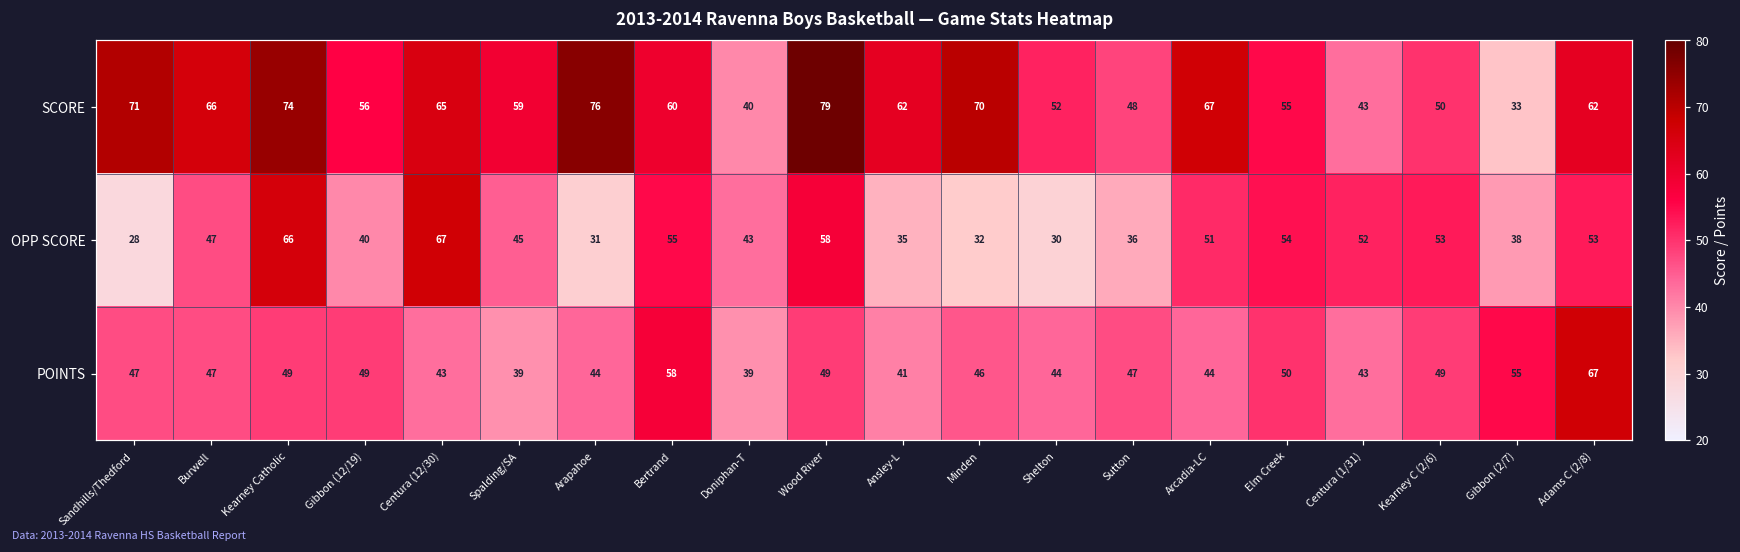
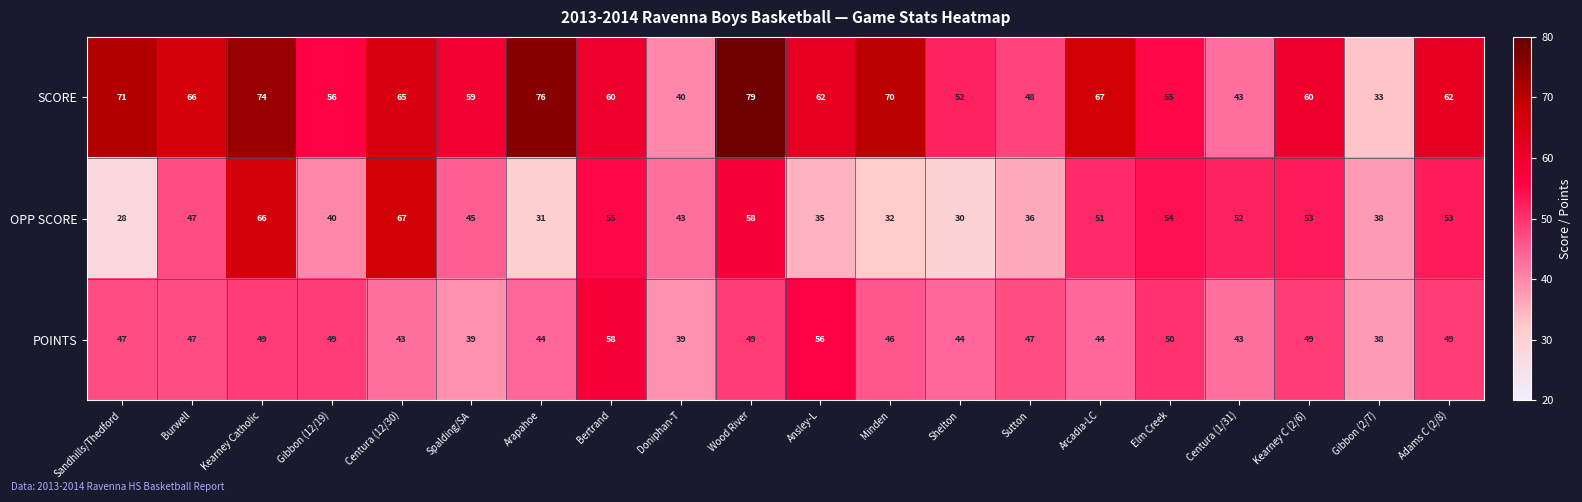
  {
    "SCORE": {
      "Sandhills/Thedford": 71,
      "Burwell": 66,
      "Kearney Catholic": 74,
      "Gibbon (12/19)": 56,
      "Centura (12/30)": 65,
      "Spalding/SA": 59,
      "Arapahoe": 76,
      "Bertrand": 60,
      "Doniphan-T": 40,
      "Wood River": 79,
      "Ansley-L": 62,
      "Minden": 70,
      "Shelton": 52,
      "Sutton": 48,
      "Arcadia-LC": 67,
      "Elm Creek": 55,
      "Centura (1/31)": 43,
-     "Kearney C (2/6)": 50,
+     "Kearney C (2/6)": 60,
      "Gibbon (2/7)": 33,
      "Adams C (2/8)": 62
    },
    "OPP SCORE": {
      "Sandhills/Thedford": 28,
      "Burwell": 47,
      "Kearney Catholic": 66,
      "Gibbon (12/19)": 40,
      "Centura (12/30)": 67,
      "Spalding/SA": 45,
      "Arapahoe": 31,
      "Bertrand": 55,
      "Doniphan-T": 43,
      "Wood River": 58,
      "Ansley-L": 35,
      "Minden": 32,
      "Shelton": 30,
      "Sutton": 36,
      "Arcadia-LC": 51,
      "Elm Creek": 54,
      "Centura (1/31)": 52,
      "Kearney C (2/6)": 53,
      "Gibbon (2/7)": 38,
      "Adams C (2/8)": 53
    },
    "POINTS": {
      "Sandhills/Thedford": 47,
      "Burwell": 47,
      "Kearney Catholic": 49,
      "Gibbon (12/19)": 49,
      "Centura (12/30)": 43,
      "Spalding/SA": 39,
      "Arapahoe": 44,
      "Bertrand": 58,
      "Doniphan-T": 39,
      "Wood River": 49,
-     "Ansley-L": 41,
+     "Ansley-L": 56,
      "Minden": 46,
      "Shelton": 44,
      "Sutton": 47,
      "Arcadia-LC": 44,
      "Elm Creek": 50,
      "Centura (1/31)": 43,
      "Kearney C (2/6)": 49,
-     "Gibbon (2/7)": 55,
-     "Adams C (2/8)": 67
+     "Gibbon (2/7)": 38,
+     "Adams C (2/8)": 49
    }
  }
